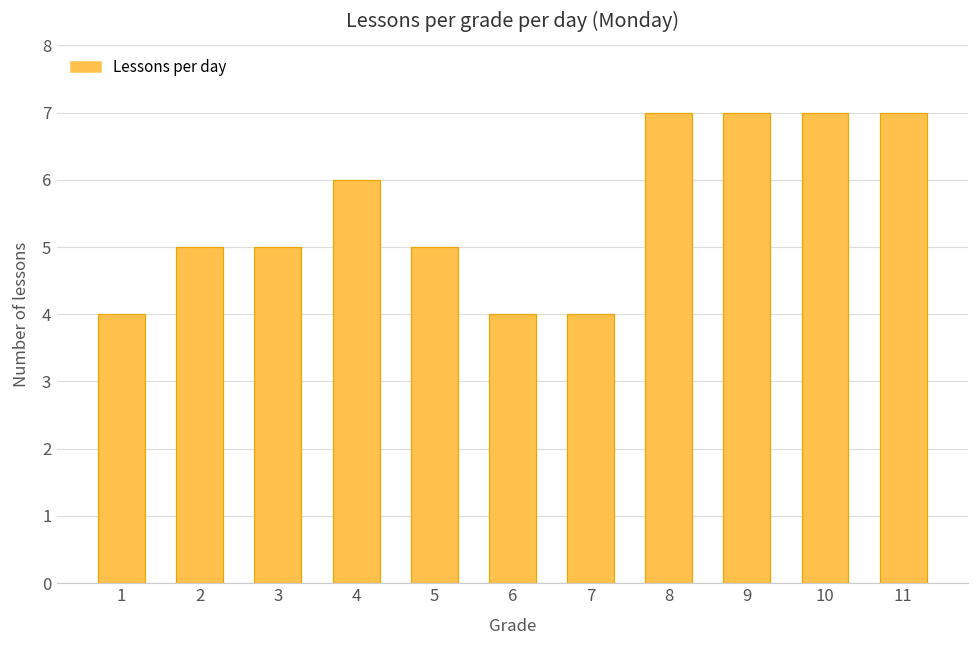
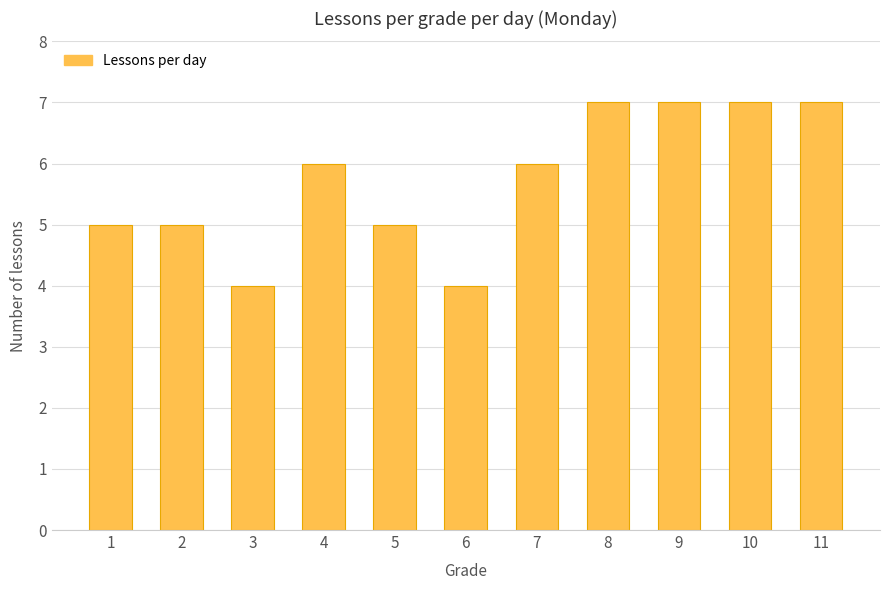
  {
-   "1": 4,
+   "1": 5,
    "2": 5,
-   "3": 5,
+   "3": 4,
    "4": 6,
    "5": 5,
    "6": 4,
-   "7": 4,
+   "7": 6,
    "8": 7,
    "9": 7,
    "10": 7,
    "11": 7
  }
